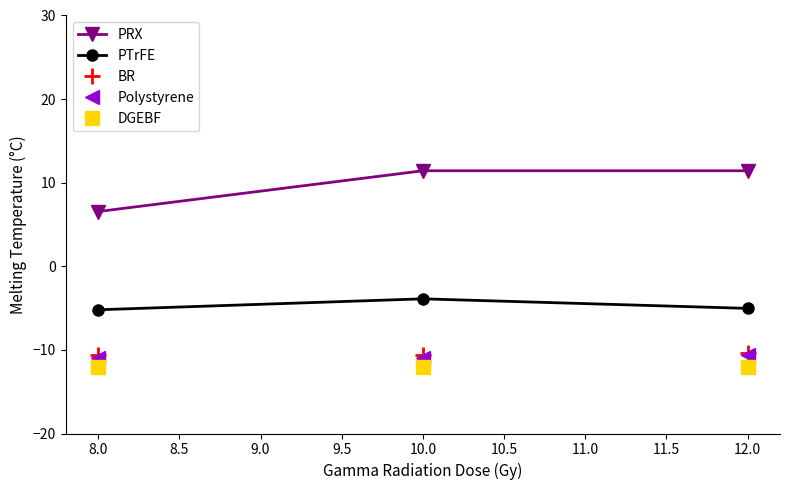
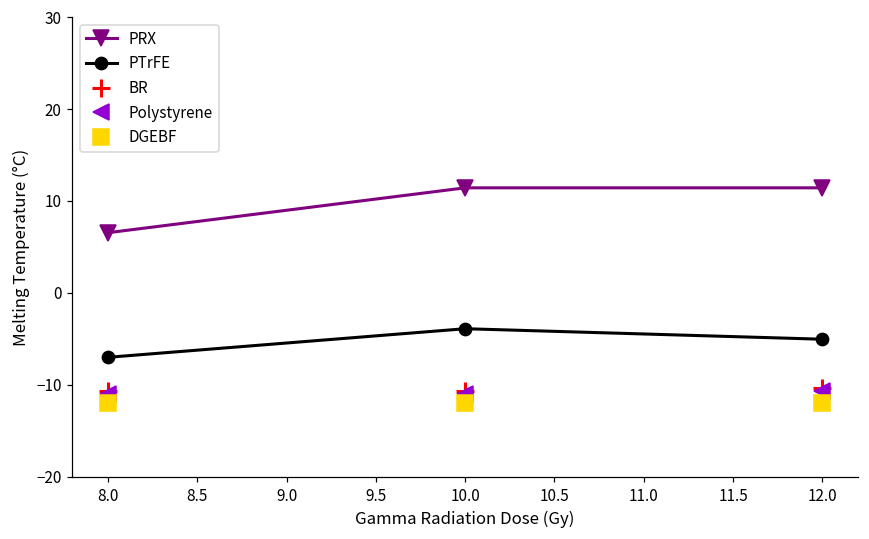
  {
    "PRX": {
      "8.0": 7,
      "10.0": 11,
      "12.0": 11
    },
    "PTrFE": {
-     "8.0": -5,
+     "8.0": -7,
      "10.0": -4,
      "12.0": -5
    },
    "BR": {
      "8.0": -11,
      "10.0": -11,
      "12.0": -10
    },
    "Polystyrene": {
      "8.0": -11,
      "10.0": -11,
      "12.0": -11
    },
    "DGEBF": {
      "8.0": -12,
      "10.0": -12,
      "12.0": -12
    }
  }
